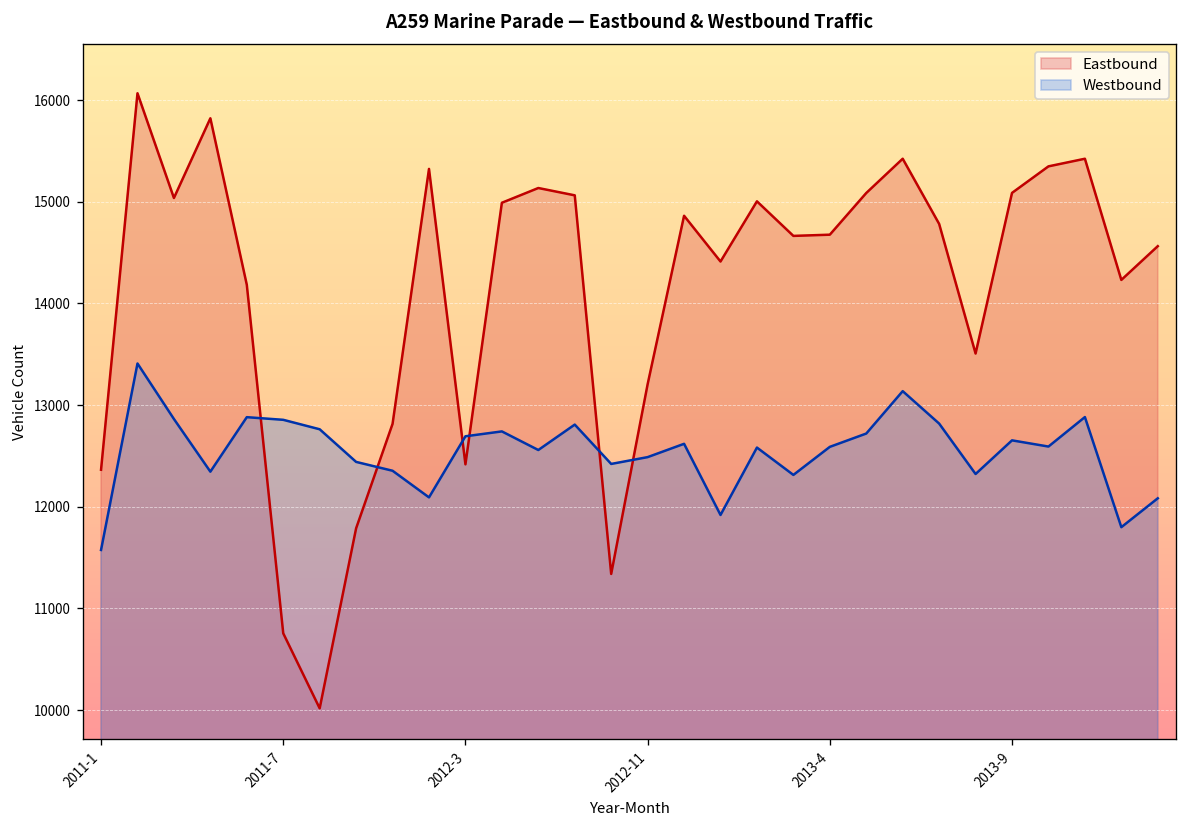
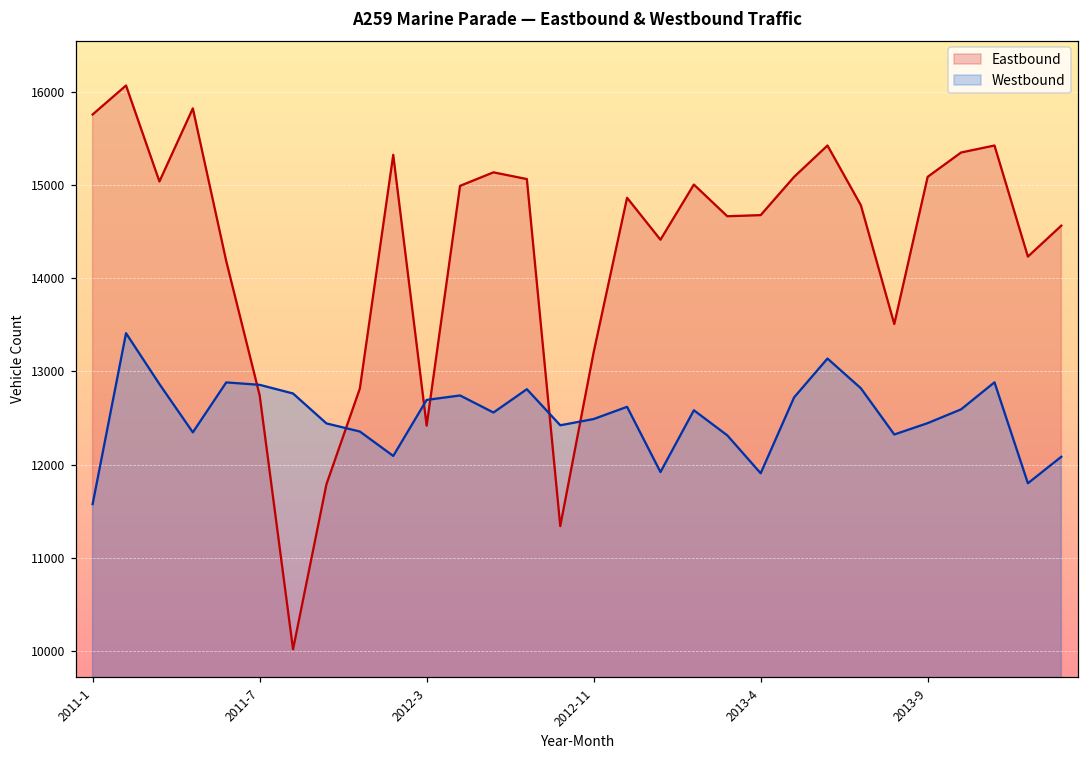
  {
    "Eastbound": {
-     "2011-1": 12400,
-     "2011-7": 10800,
+     "2011-1": 15800,
+     "2011-7": 12700,
      "2012-3": 12400,
      "2012-11": 13200,
      "2013-4": 14700,
      "2013-9": 15100
    },
    "Westbound": {
      "2011-1": 11600,
      "2011-7": 12900,
      "2012-3": 12700,
      "2012-11": 12500,
-     "2013-4": 12600,
-     "2013-9": 12700
+     "2013-4": 11900,
+     "2013-9": 12400
    }
  }
